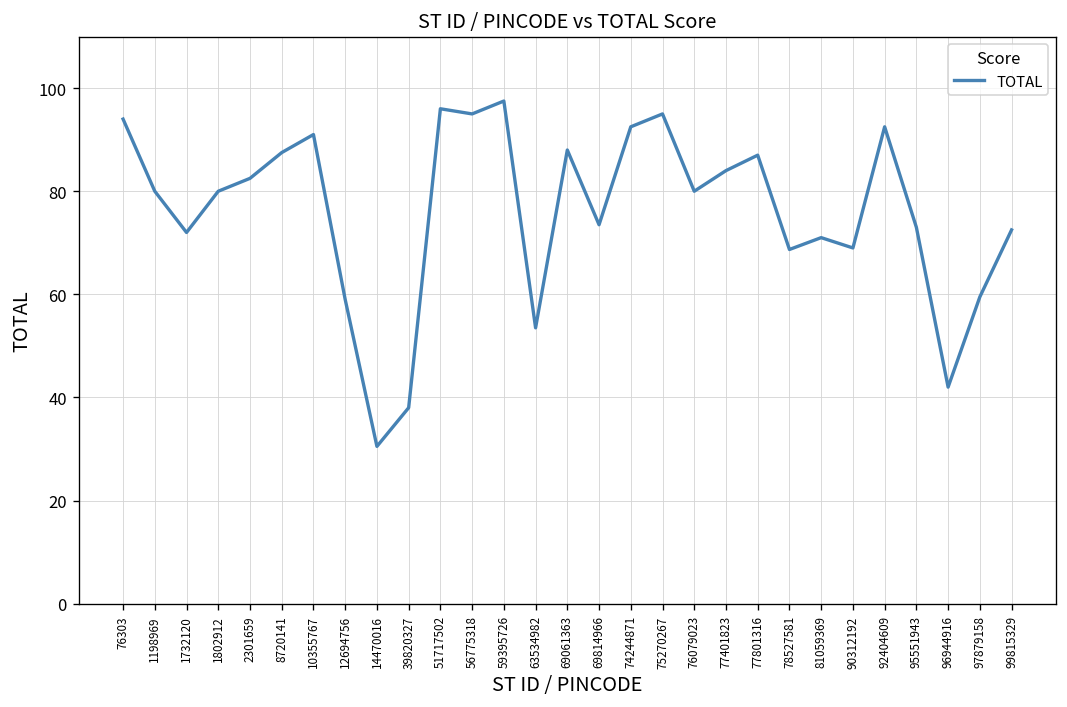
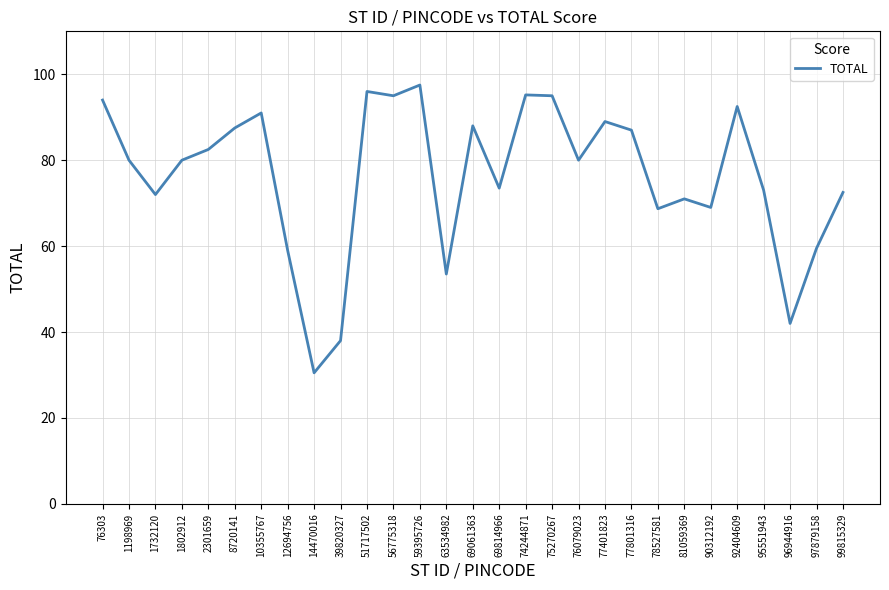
  {
    "76303": 94,
    "1198969": 80,
    "1732120": 72,
    "1802912": 80,
    "2301659": 83,
    "8720141": 88,
    "10355767": 91,
    "12694756": 59,
    "14470016": 31,
    "39820327": 38,
    "51717502": 96,
    "56775318": 95,
    "59395726": 98,
    "63534982": 54,
    "69061363": 88,
    "69814966": 74,
-   "74244871": 93,
+   "74244871": 95,
    "75270267": 95,
    "76079023": 80,
-   "77401823": 84,
+   "77401823": 89,
    "77801316": 87,
    "78527581": 69,
    "81059369": 71,
    "90312192": 69,
    "92404609": 93,
    "95551943": 73,
    "96944916": 42,
    "97879158": 60,
    "99815329": 73
  }
